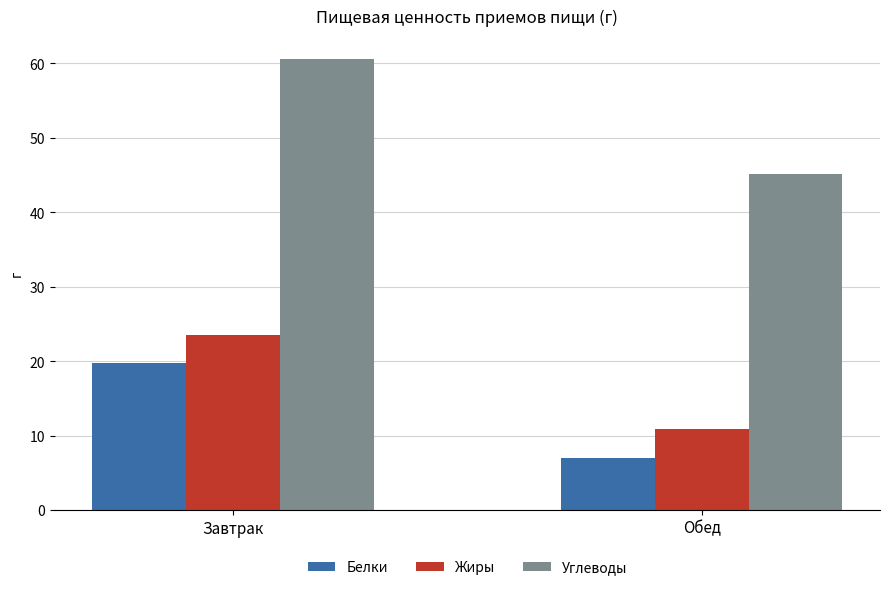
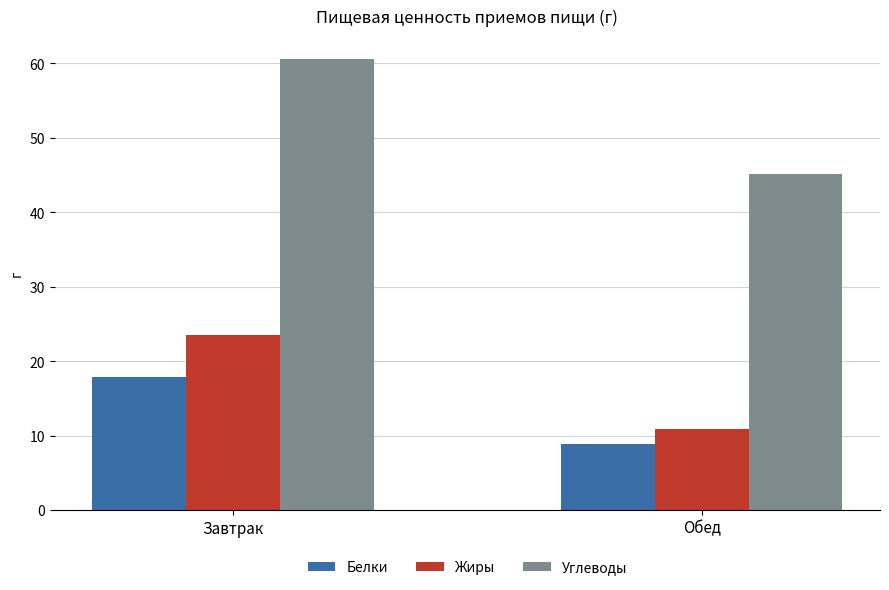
  {
    "Белки": {
-     "Завтрак": 20,
-     "Обед": 7
+     "Завтрак": 18,
+     "Обед": 9
    },
    "Жиры": {
      "Завтрак": 24,
      "Обед": 11
    },
    "Углеводы": {
      "Завтрак": 61,
      "Обед": 45
    }
  }
